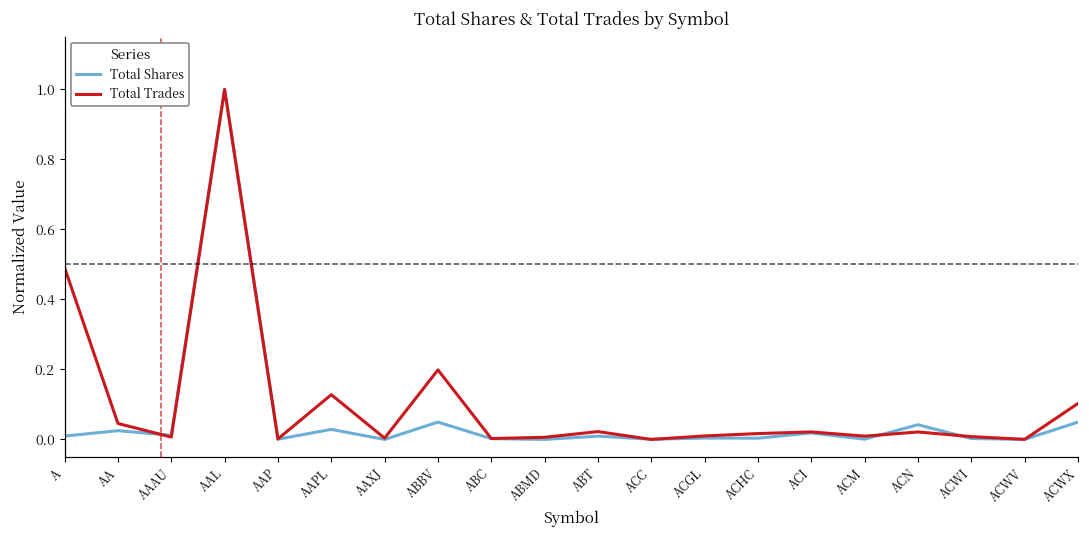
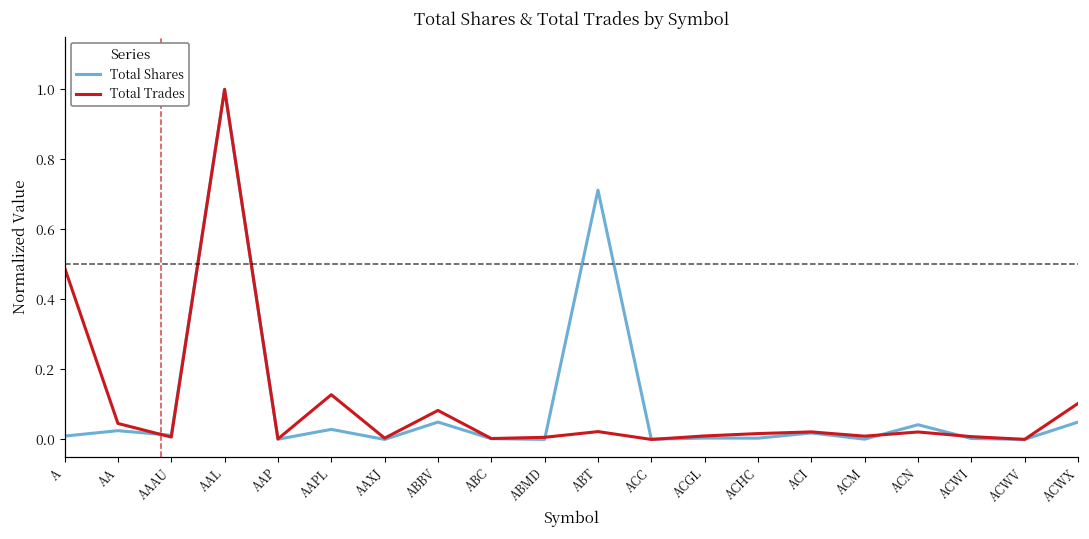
  {
    "Total Shares": {
      "A": 0.01,
      "AA": 0.03,
      "AAPL": 0.03,
      "ABBV": 0.05,
-     "ABT": 0.01,
+     "ABT": 0.71,
      "ACHC": 0.00,
      "ACM": 0.00,
      "ACN": 0.04,
      "ACWX": 0.05
    },
    "Total Trades": {
      "A": 0.49,
      "AA": 0.05,
      "AAPL": 0.13,
-     "ABBV": 0.20,
+     "ABBV": 0.08,
      "ABT": 0.02,
      "ACHC": 0.02,
      "ACM": 0.01,
      "ACN": 0.02,
      "ACWX": 0.10
    }
  }
